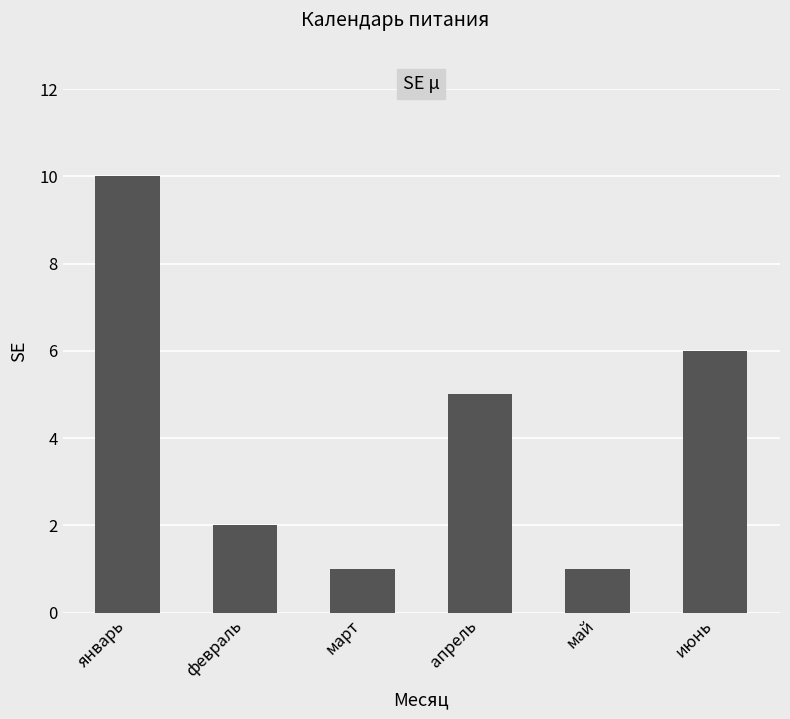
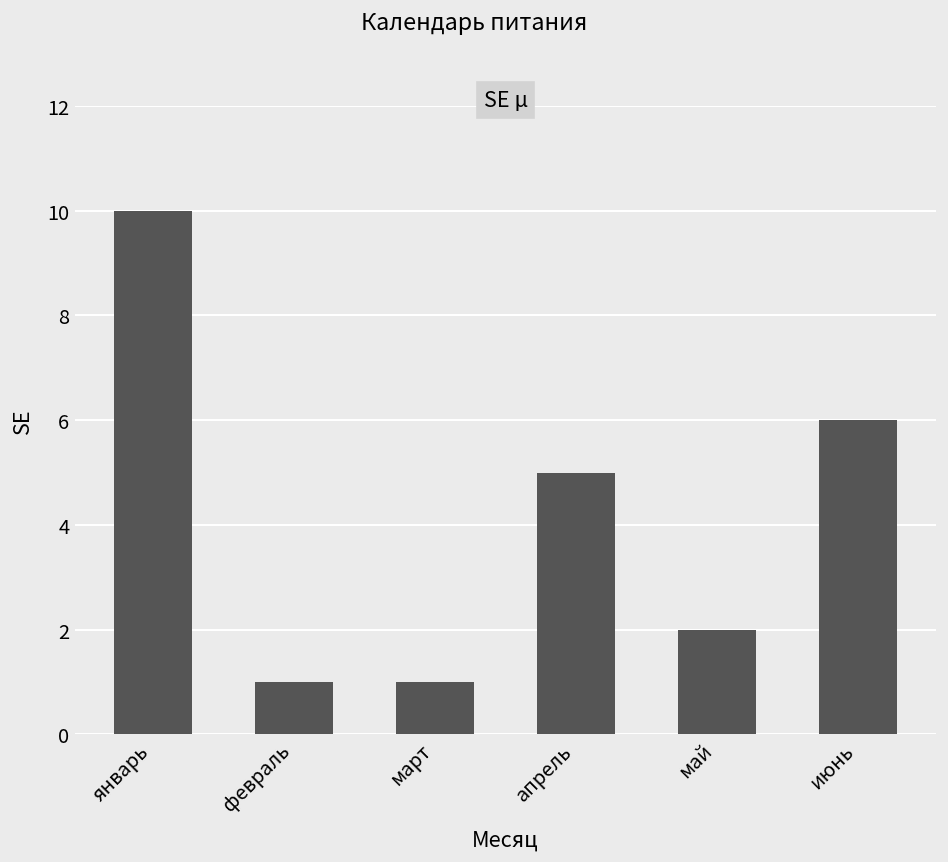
  {
    "январь": 10,
-   "февраль": 2,
+   "февраль": 1,
    "март": 1,
    "апрель": 5,
-   "май": 1,
+   "май": 2,
    "июнь": 6
  }
